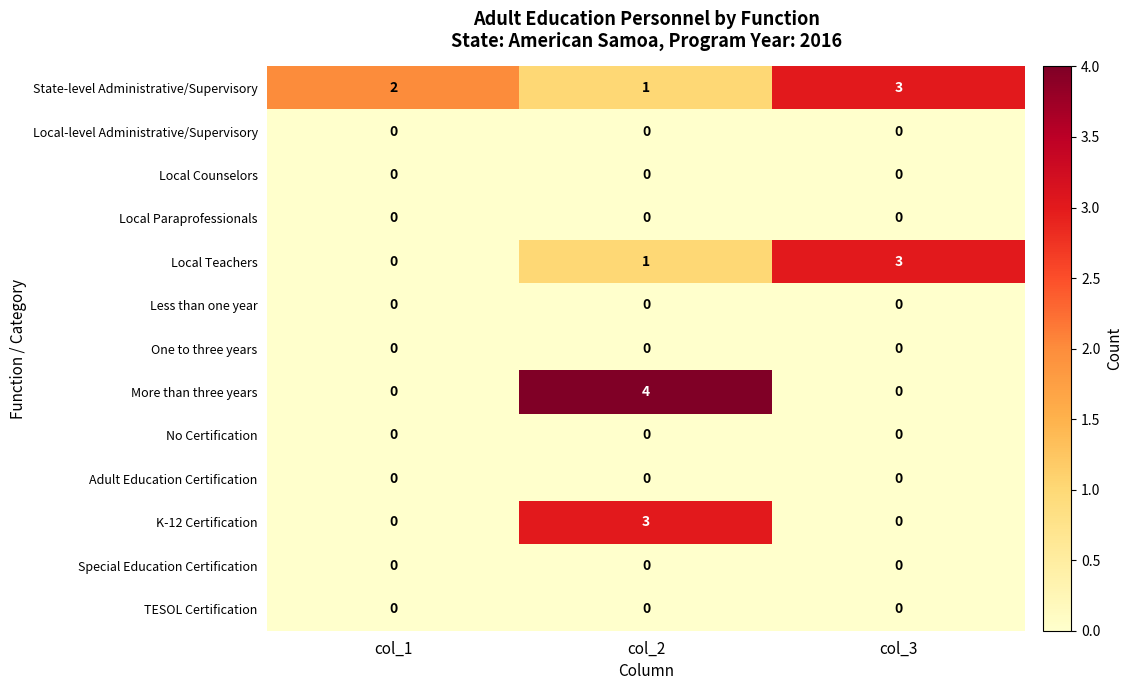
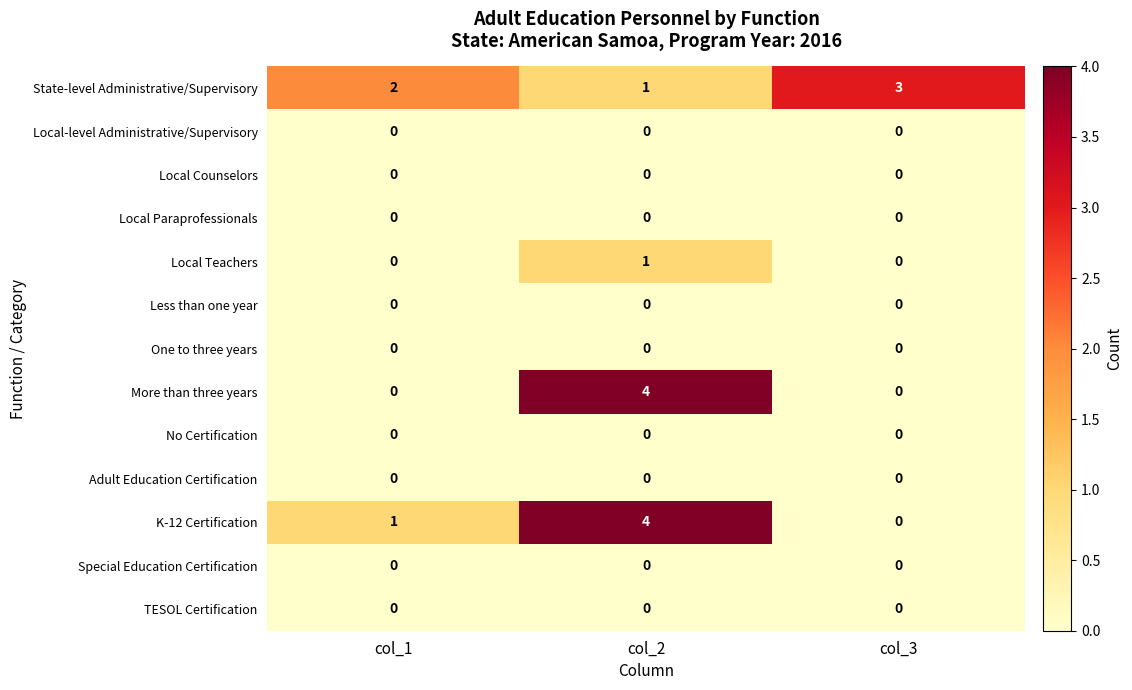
  {
    "State-level Administrative/Supervisory": {
      "col_1": 2,
      "col_2": 1,
      "col_3": 3
    },
    "Local-level Administrative/Supervisory": {
      "col_1": 0,
      "col_2": 0,
      "col_3": 0
    },
    "Local Counselors": {
      "col_1": 0,
      "col_2": 0,
      "col_3": 0
    },
    "Local Paraprofessionals": {
      "col_1": 0,
      "col_2": 0,
      "col_3": 0
    },
    "Local Teachers": {
      "col_1": 0,
      "col_2": 1,
-     "col_3": 3
+     "col_3": 0
    },
    "Less than one year": {
      "col_1": 0,
      "col_2": 0,
      "col_3": 0
    },
    "One to three years": {
      "col_1": 0,
      "col_2": 0,
      "col_3": 0
    },
    "More than three years": {
      "col_1": 0,
      "col_2": 4,
      "col_3": 0
    },
    "No Certification": {
      "col_1": 0,
      "col_2": 0,
      "col_3": 0
    },
    "Adult Education Certification": {
      "col_1": 0,
      "col_2": 0,
      "col_3": 0
    },
    "K-12 Certification": {
-     "col_1": 0,
-     "col_2": 3,
+     "col_1": 1,
+     "col_2": 4,
      "col_3": 0
    },
    "Special Education Certification": {
      "col_1": 0,
      "col_2": 0,
      "col_3": 0
    },
    "TESOL Certification": {
      "col_1": 0,
      "col_2": 0,
      "col_3": 0
    }
  }
